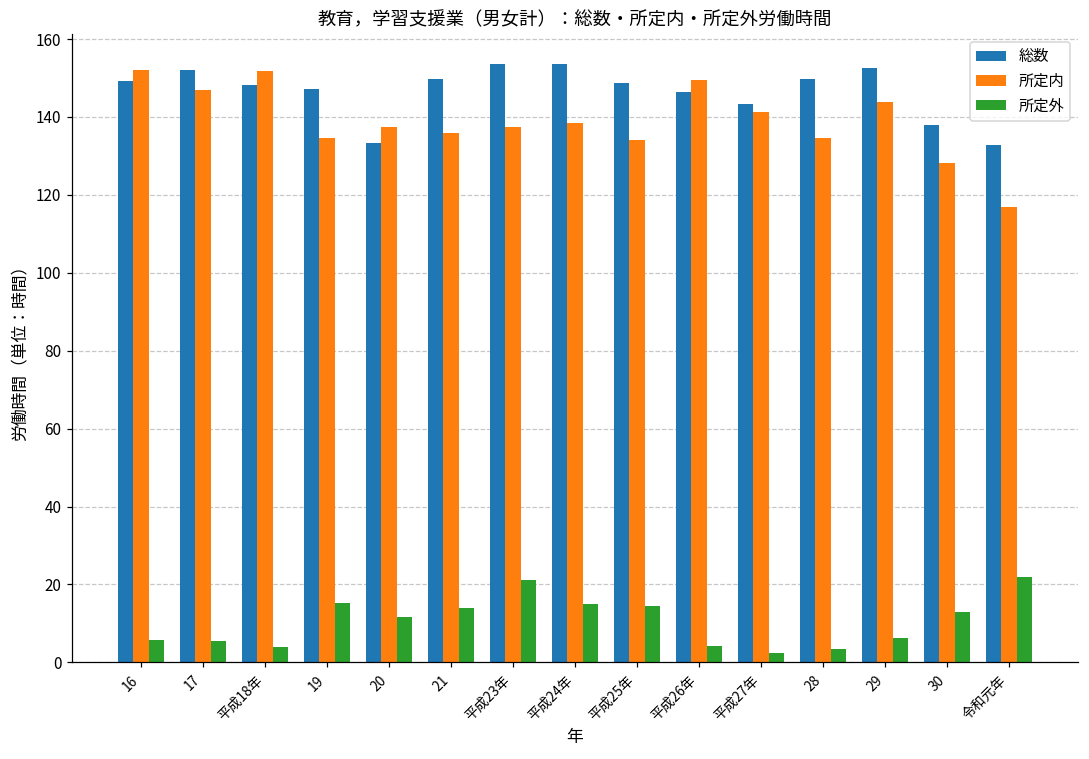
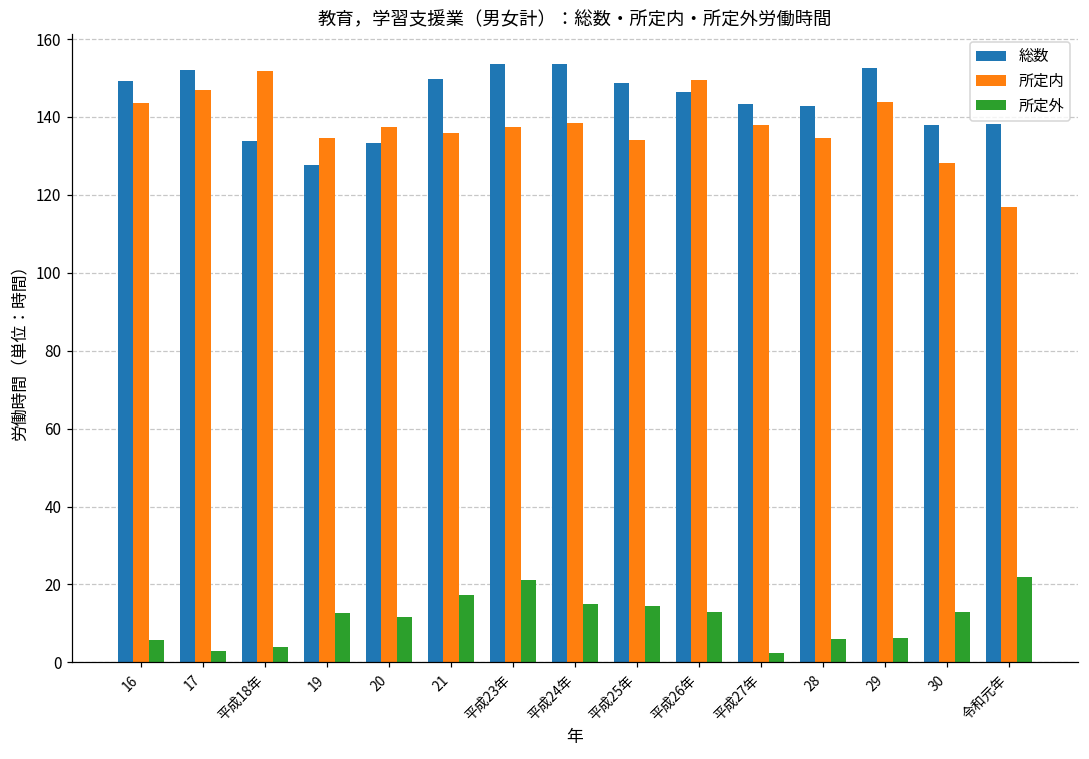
  {
    "総数": {
      "16": 149,
      "17": 152,
-     "平成18年": 148,
-     "19": 147,
+     "平成18年": 134,
+     "19": 128,
      "20": 133,
      "21": 150,
      "平成23年": 154,
      "平成24年": 154,
      "平成25年": 149,
      "平成26年": 147,
      "平成27年": 143,
-     "28": 150,
+     "28": 143,
      "29": 153,
      "30": 138,
-     "令和元年": 133
+     "令和元年": 138
    },
    "所定内": {
-     "16": 152,
+     "16": 144,
      "17": 147,
      "平成18年": 152,
      "19": 135,
      "20": 137,
      "21": 136,
      "平成23年": 137,
      "平成24年": 139,
      "平成25年": 134,
      "平成26年": 150,
-     "平成27年": 141,
+     "平成27年": 138,
      "28": 135,
      "29": 144,
      "30": 128,
      "令和元年": 117
    },
    "所定外": {
      "16": 6,
-     "17": 6,
+     "17": 3,
      "平成18年": 4,
-     "19": 15,
+     "19": 13,
      "20": 12,
-     "21": 14,
+     "21": 17,
      "平成23年": 21,
      "平成24年": 15,
      "平成25年": 15,
-     "平成26年": 4,
+     "平成26年": 13,
      "平成27年": 2,
-     "28": 3,
+     "28": 6,
      "29": 6,
      "30": 13,
      "令和元年": 22
    }
  }
